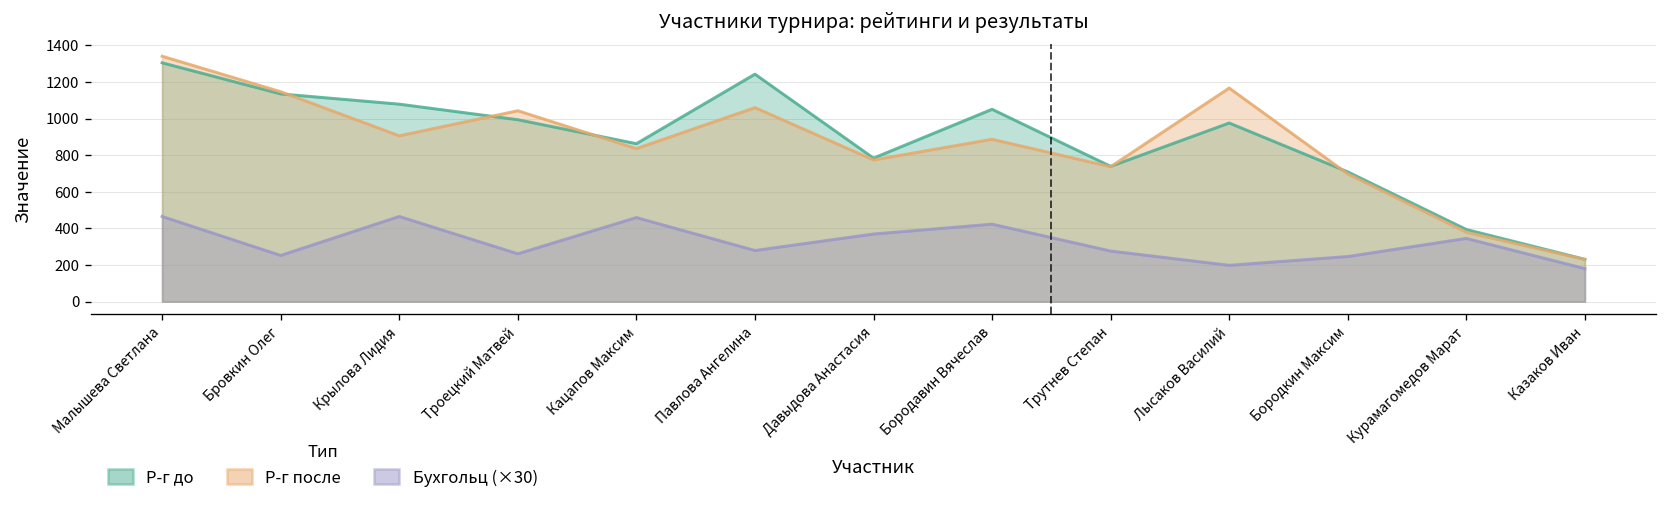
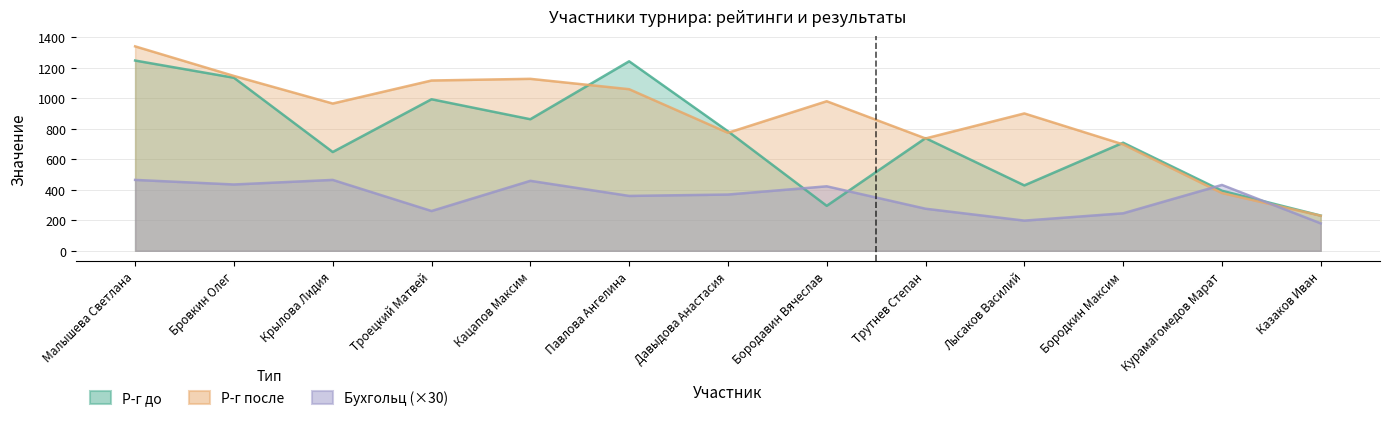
  {
    "Р-г до": {
-     "Малышева Светлана": 1310,
-     "Крылова Лидия": 1080,
+     "Малышева Светлана": 1250,
+     "Крылова Лидия": 650,
      "Троецкий Матвей": 990,
      "Кацапов Максим": 860,
      "Павлова Ангелина": 1240,
-     "Бородавин Вячеслав": 1050,
-     "Лысаков Василий": 980
+     "Бородавин Вячеслав": 300,
+     "Лысаков Василий": 430
    },
    "Р-г после": {
      "Малышева Светлана": 1340,
-     "Крылова Лидия": 910,
-     "Троецкий Матвей": 1040,
-     "Кацапов Максим": 840,
+     "Крылова Лидия": 970,
+     "Троецкий Матвей": 1120,
+     "Кацапов Максим": 1130,
      "Павлова Ангелина": 1060,
-     "Бородавин Вячеслав": 890,
-     "Лысаков Василий": 1170
+     "Бородавин Вячеслав": 980,
+     "Лысаков Василий": 900
    },
    "Бухгольц (×30)": {
      "Малышева Светлана": 470,
-     "Бровкин Олег": 250,
+     "Бровкин Олег": 440,
      "Крылова Лидия": 470,
      "Троецкий Матвей": 260,
      "Кацапов Максим": 460,
-     "Павлова Ангелина": 280,
+     "Павлова Ангелина": 360,
      "Давыдова Анастасия": 370,
      "Бородавин Вячеслав": 420,
      "Трутнев Степан": 280,
      "Лысаков Василий": 200,
      "Бородкин Максим": 250,
-     "Курамагомедов Марат": 350,
+     "Курамагомедов Марат": 430,
      "Казаков Иван": 180
    }
  }
